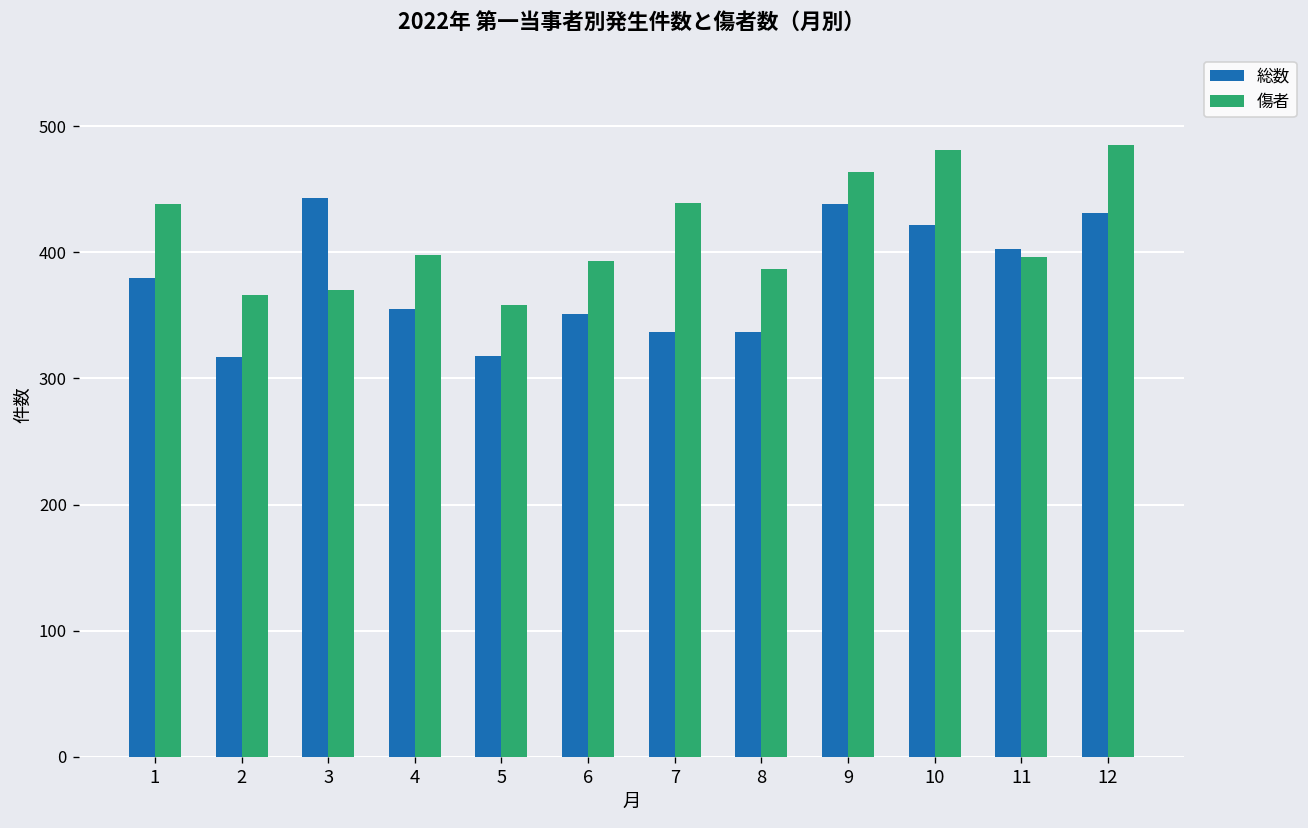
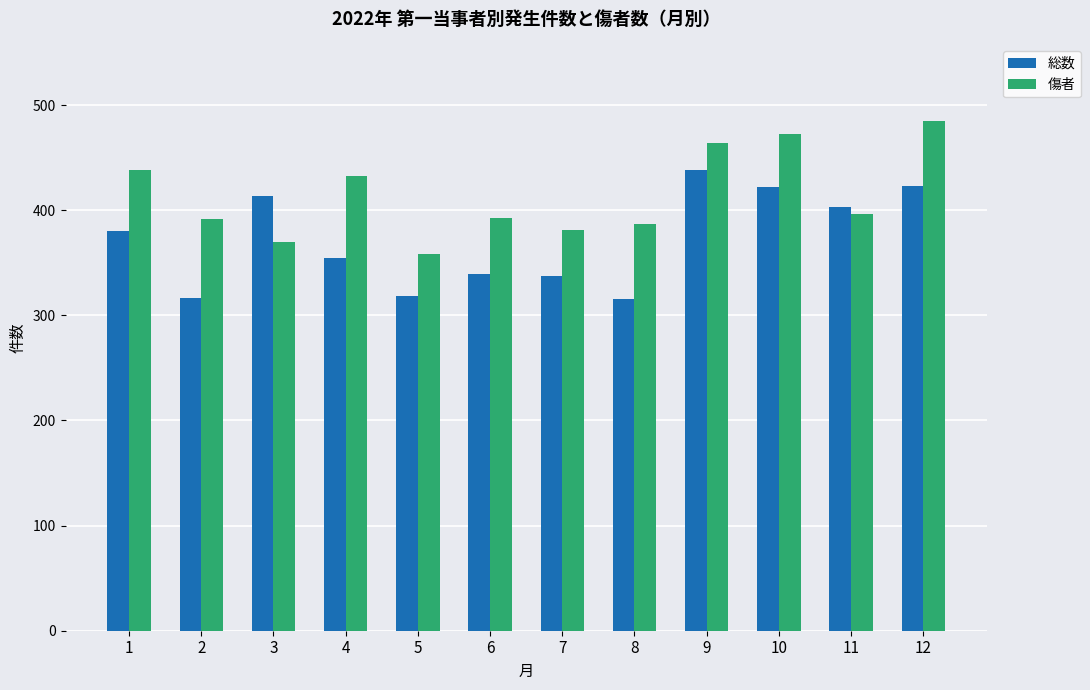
  {
    "総数": {
      "1": 380,
      "2": 317,
-     "3": 443,
+     "3": 414,
      "4": 355,
      "5": 318,
-     "6": 351,
+     "6": 339,
      "7": 337,
-     "8": 337,
+     "8": 316,
      "9": 438,
      "10": 422,
      "11": 403,
-     "12": 431
+     "12": 423
    },
    "傷者": {
      "1": 438,
-     "2": 366,
+     "2": 392,
      "3": 370,
-     "4": 398,
+     "4": 433,
      "5": 358,
      "6": 393,
-     "7": 439,
+     "7": 381,
      "8": 387,
      "9": 464,
-     "10": 481,
+     "10": 473,
      "11": 396,
      "12": 485
    }
  }
